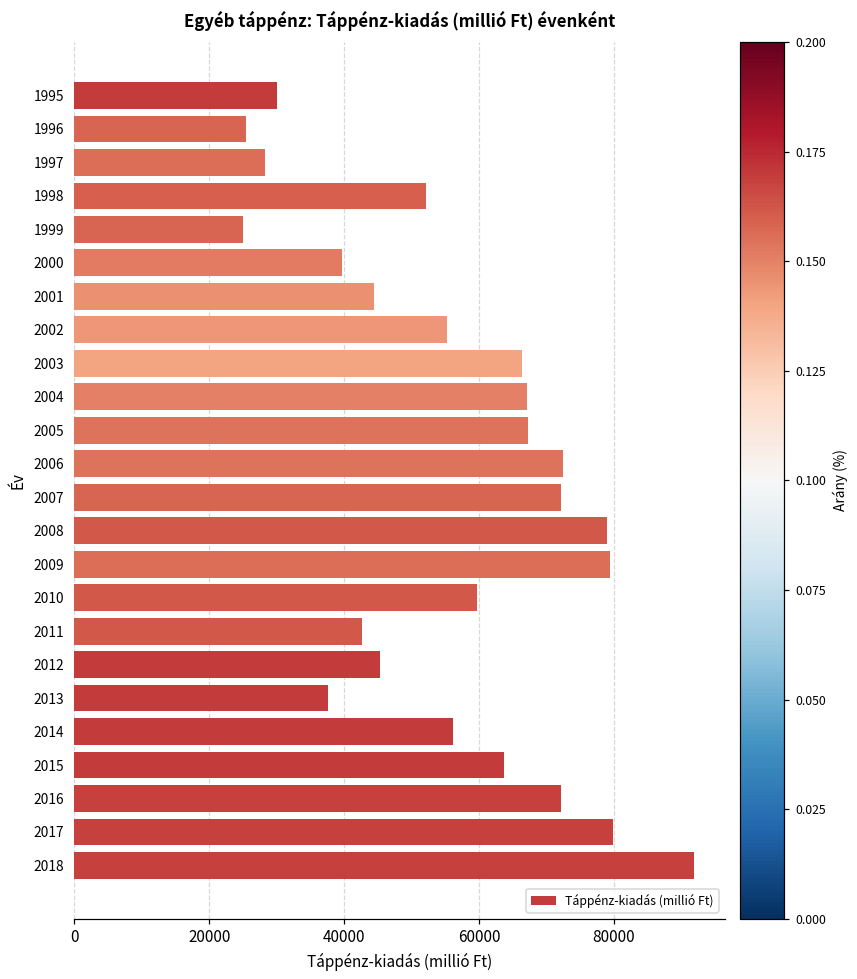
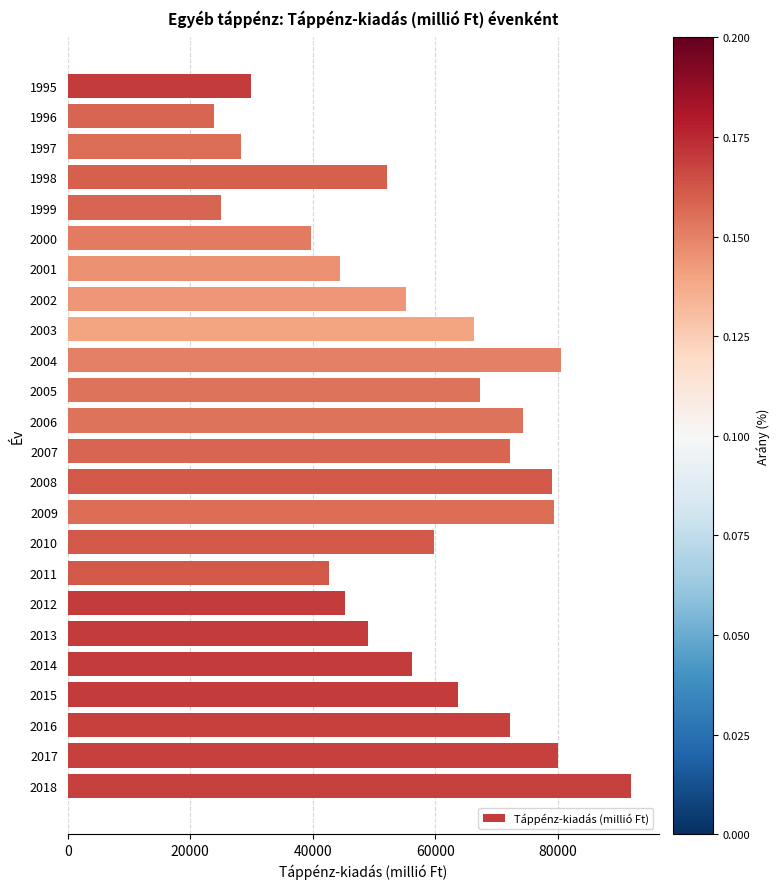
  {
    "1995": 30000,
-   "1996": 26000,
+   "1996": 24000,
    "1997": 28000,
    "1998": 52000,
    "1999": 25000,
    "2000": 40000,
    "2001": 44000,
    "2002": 55000,
    "2003": 66000,
-   "2004": 67000,
+   "2004": 81000,
    "2005": 67000,
-   "2006": 72000,
+   "2006": 74000,
    "2007": 72000,
    "2008": 79000,
    "2009": 79000,
    "2010": 60000,
    "2011": 43000,
    "2012": 45000,
-   "2013": 38000,
+   "2013": 49000,
    "2014": 56000,
    "2015": 64000,
    "2016": 72000,
    "2017": 80000,
    "2018": 92000
  }
